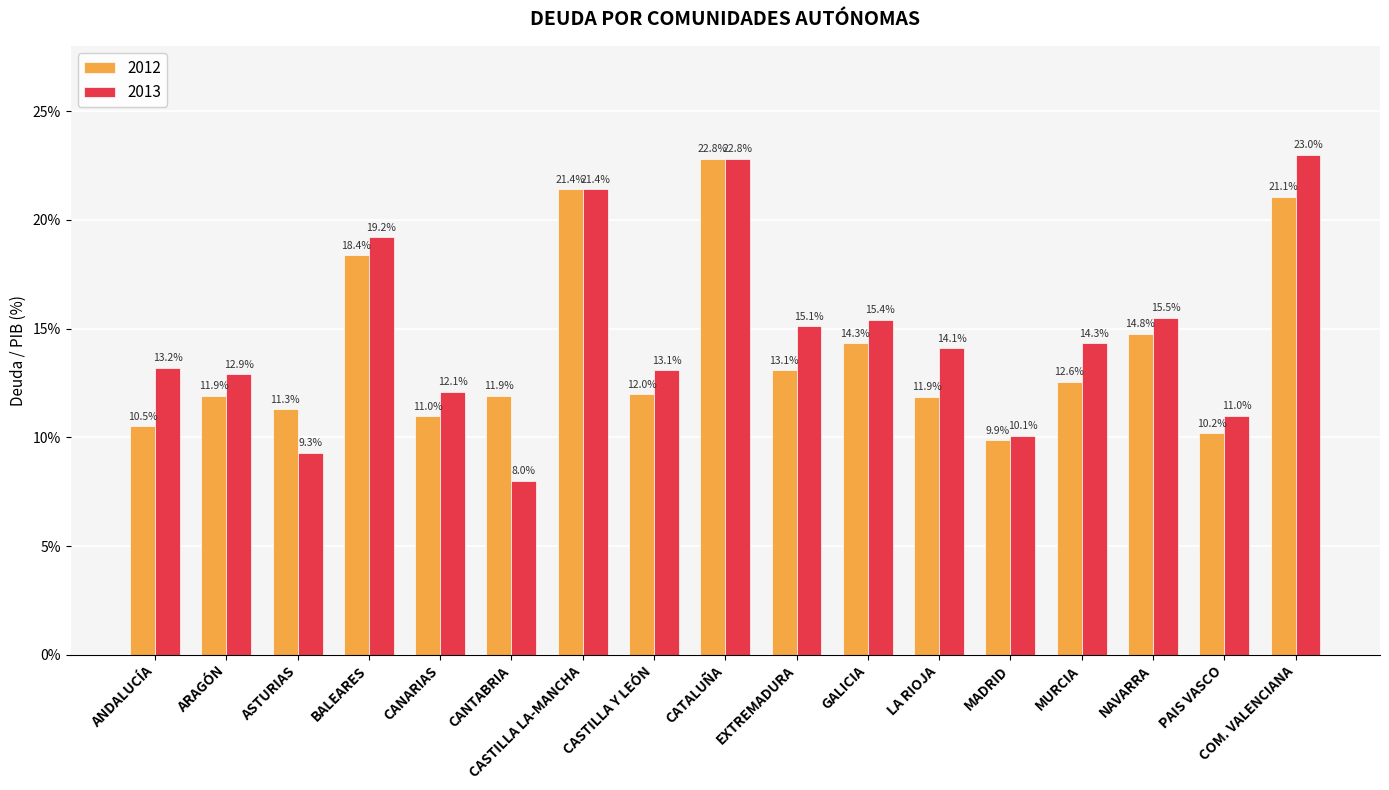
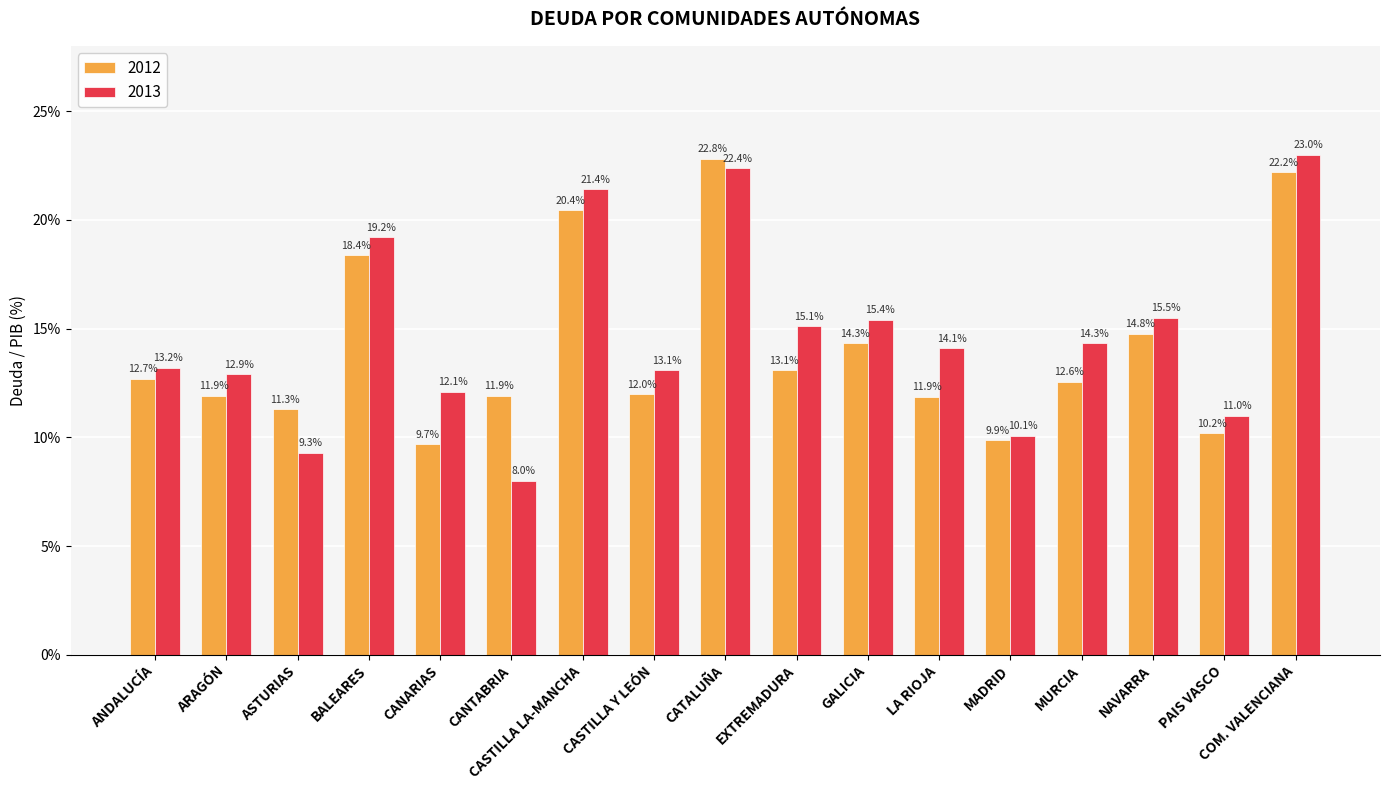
  {
    "2012": {
-     "ANDALUCÍA": "10.5%",
+     "ANDALUCÍA": "12.7%",
      "ARAGÓN": "11.9%",
      "ASTURIAS": "11.3%",
      "BALEARES": "18.4%",
-     "CANARIAS": "11.0%",
+     "CANARIAS": "9.7%",
      "CANTABRIA": "11.9%",
-     "CASTILLA LA-MANCHA": "21.4%",
+     "CASTILLA LA-MANCHA": "20.4%",
      "CASTILLA Y LEÓN": "12.0%",
      "EXTREMADURA": "13.1%",
      "GALICIA": "14.3%",
      "LA RIOJA": "11.9%",
      "MADRID": "9.9%",
      "MURCIA": "12.6%",
      "NAVARRA": "14.8%",
      "PAIS VASCO": "10.2%",
-     "COM. VALENCIANA": "21.1%"
+     "COM. VALENCIANA": "22.2%"
    },
    "2013": {
      "ANDALUCÍA": "13.2%",
      "ARAGÓN": "12.9%",
      "ASTURIAS": "9.3%",
      "BALEARES": "19.2%",
      "CANARIAS": "12.1%",
      "CANTABRIA": "8.0%",
      "CASTILLA Y LEÓN": "13.1%",
-     "CATALUÑA": "22.8%",
+     "CATALUÑA": "22.4%",
      "EXTREMADURA": "15.1%",
      "GALICIA": "15.4%",
      "LA RIOJA": "14.1%",
      "MADRID": "10.1%",
      "MURCIA": "14.3%",
      "NAVARRA": "15.5%",
      "PAIS VASCO": "11.0%",
      "COM. VALENCIANA": "23.0%"
    }
  }
